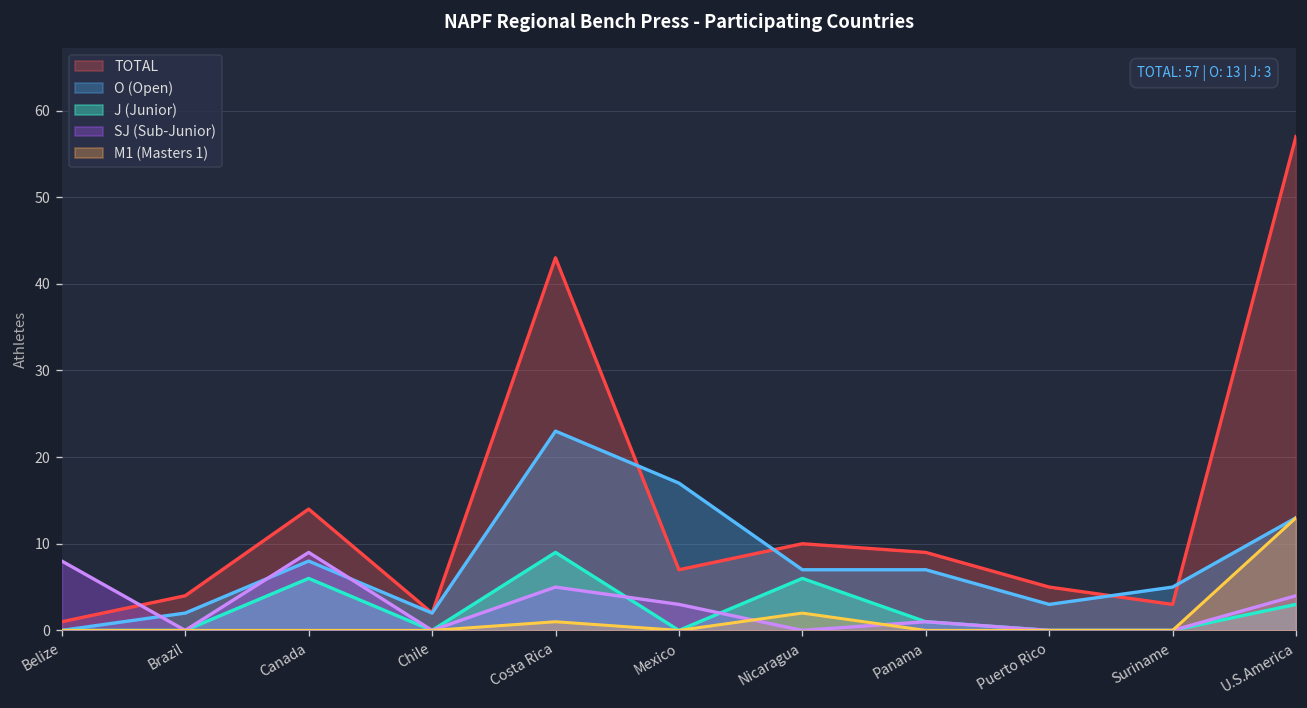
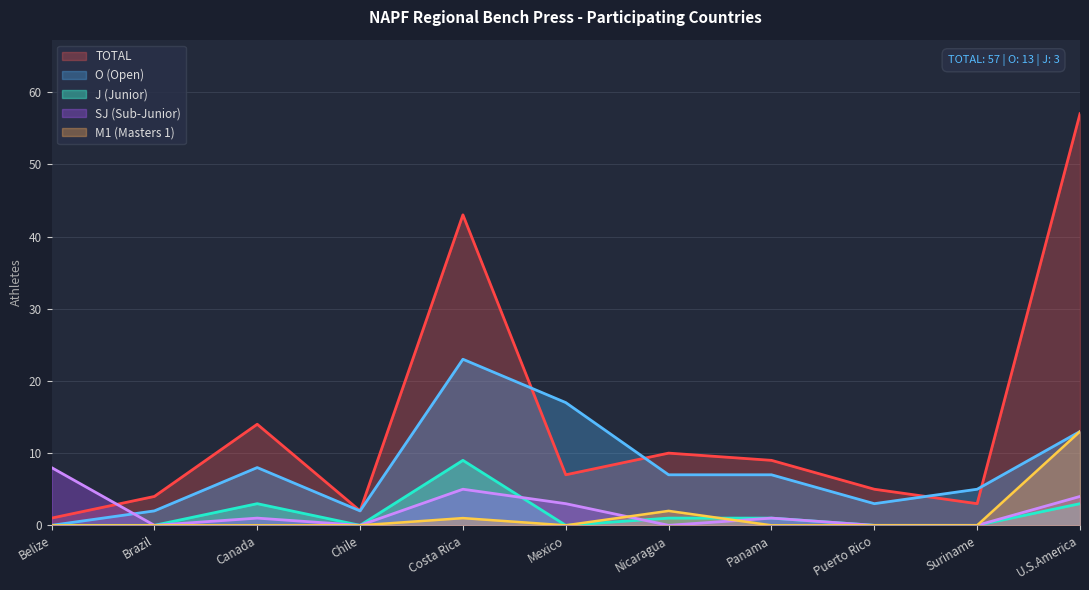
  {
    "O (Open)": {
      "Brazil": 2,
      "Canada": 8,
      "Costa Rica": 23,
      "Mexico": 17,
      "Nicaragua": 7,
      "Panama": 7,
      "Puerto Rico": 3,
      "Suriname": 5
    },
    "J (Junior)": {
-     "Canada": 6,
+     "Canada": 3,
      "Costa Rica": 9,
-     "Nicaragua": 6,
+     "Nicaragua": 1,
      "U.S.America": 3
    },
    "SJ (Sub-Junior)": {
      "Belize": 8,
-     "Canada": 9,
+     "Canada": 1,
      "Costa Rica": 5,
      "Mexico": 3,
      "Nicaragua": 0,
      "U.S.America": 4
    }
  }
